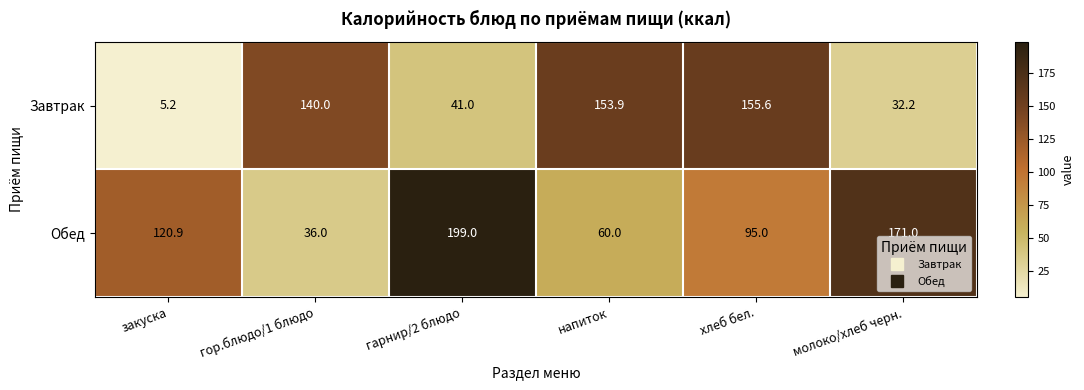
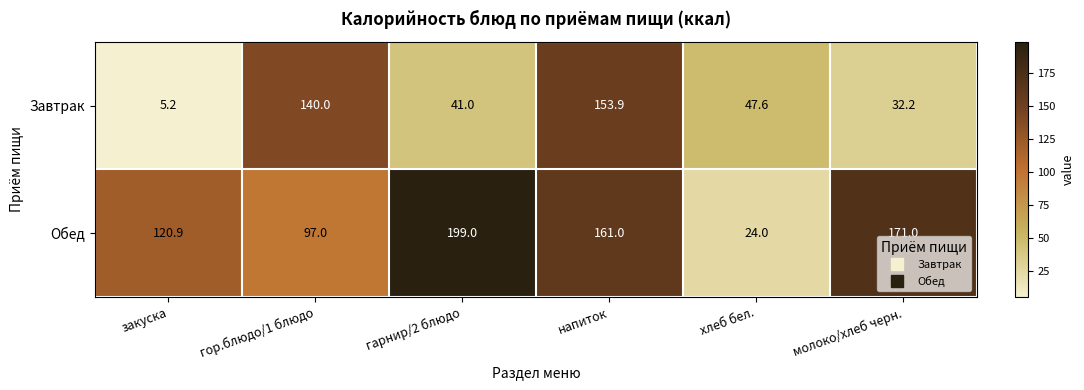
  {
    "Завтрак": {
      "закуска": 5.2,
      "гор.блюдо/1 блюдо": 140.0,
      "гарнир/2 блюдо": 41.0,
      "напиток": 153.9,
-     "хлеб бел.": 155.6,
+     "хлеб бел.": 47.6,
      "молоко/хлеб черн.": 32.2
    },
    "Обед": {
      "закуска": 120.9,
-     "гор.блюдо/1 блюдо": 36.0,
+     "гор.блюдо/1 блюдо": 97.0,
      "гарнир/2 блюдо": 199.0,
-     "напиток": 60.0,
-     "хлеб бел.": 95.0
+     "напиток": 161.0,
+     "хлеб бел.": 24.0
    }
  }
